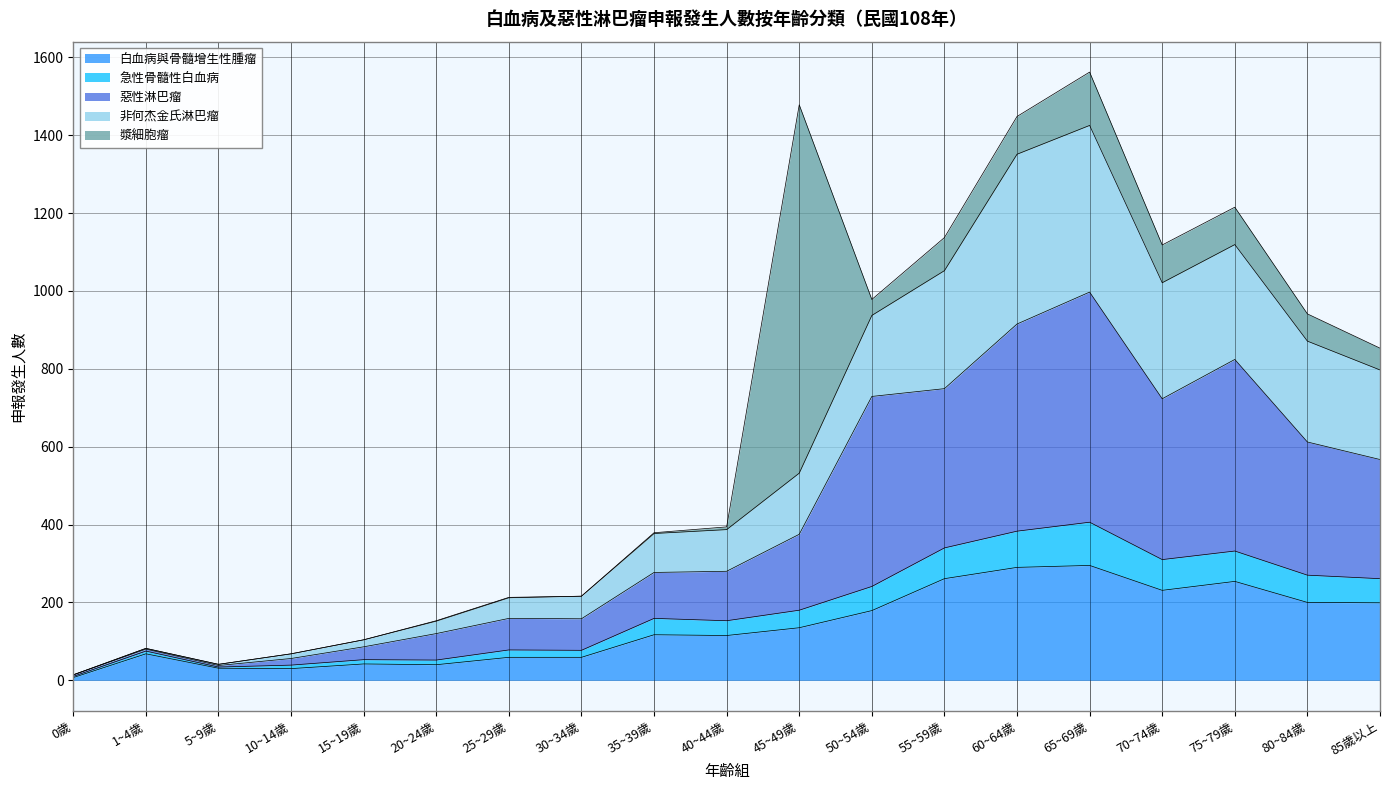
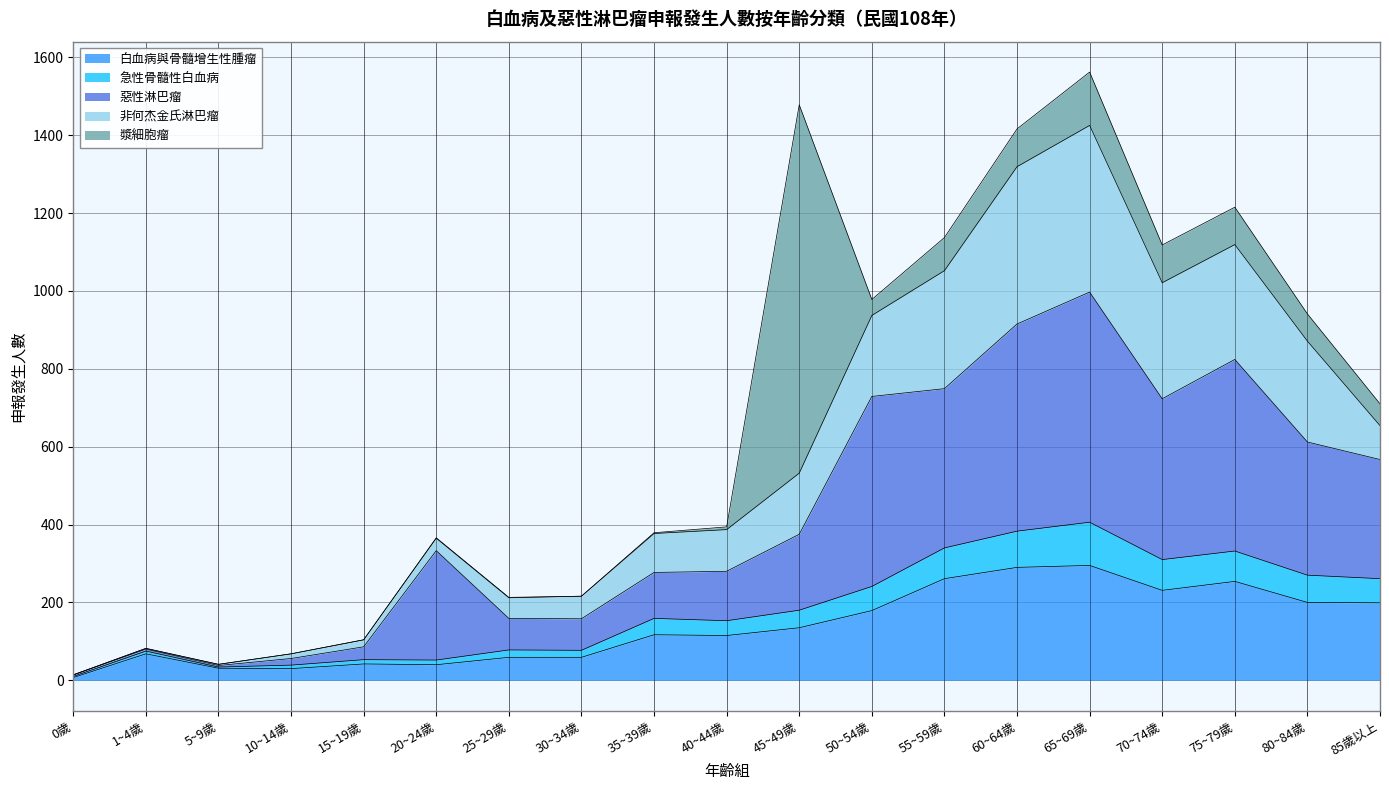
  {
    "惡性淋巴瘤": {
      "10~14歲": 20,
      "15~19歲": 30,
-     "20~24歲": 70,
+     "20~24歲": 280,
      "25~29歲": 80,
      "30~34歲": 80,
      "35~39歲": 120,
      "40~44歲": 130,
      "45~49歲": 200,
      "50~54歲": 490,
      "55~59歲": 410,
      "60~64歲": 530,
      "65~69歲": 590,
      "70~74歲": 410,
      "75~79歲": 490,
      "80~84歲": 340,
      "85歲以上": 310
    },
    "非何杰金氏淋巴瘤": {
      "40~44歲": 110,
      "45~49歲": 160,
      "50~54歲": 210,
      "55~59歲": 300,
-     "60~64歲": 440,
+     "60~64歲": 400,
      "65~69歲": 430,
      "70~74歲": 300,
      "75~79歲": 300,
      "80~84歲": 260,
-     "85歲以上": 230
+     "85歲以上": 90
    },
    "漿細胞瘤": {
      "40~44歲": 10,
      "45~49歲": 950,
      "50~54歲": 40,
      "55~59歲": 90,
      "60~64歲": 100,
      "65~69歲": 140,
      "70~74歲": 100,
      "75~79歲": 100,
      "80~84歲": 70,
      "85歲以上": 60
    }
  }
